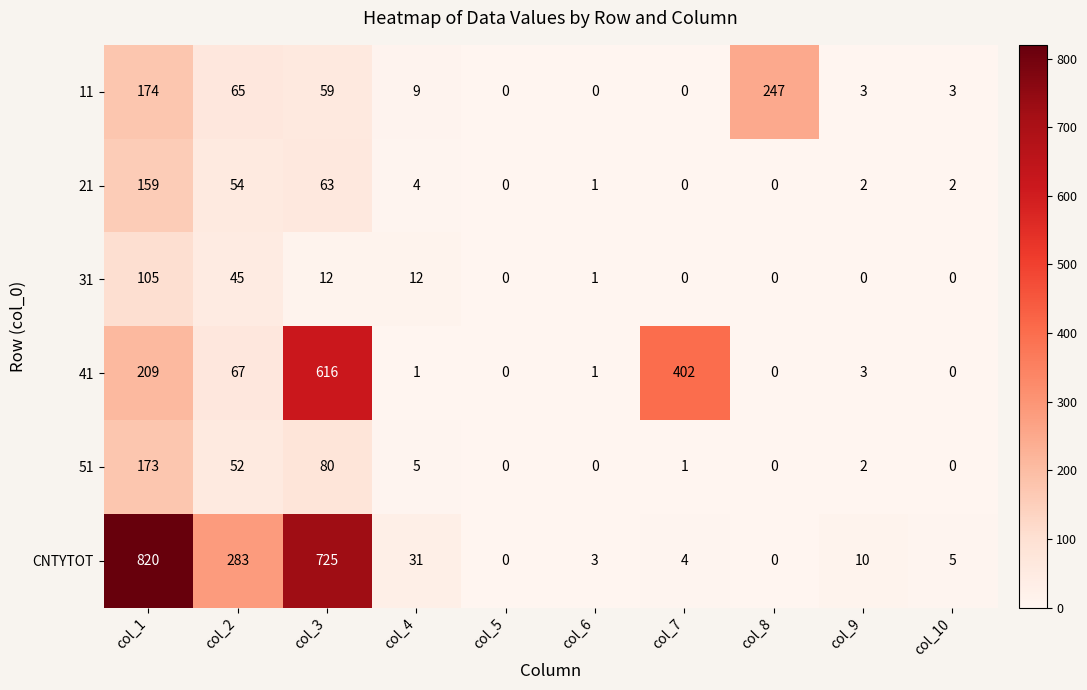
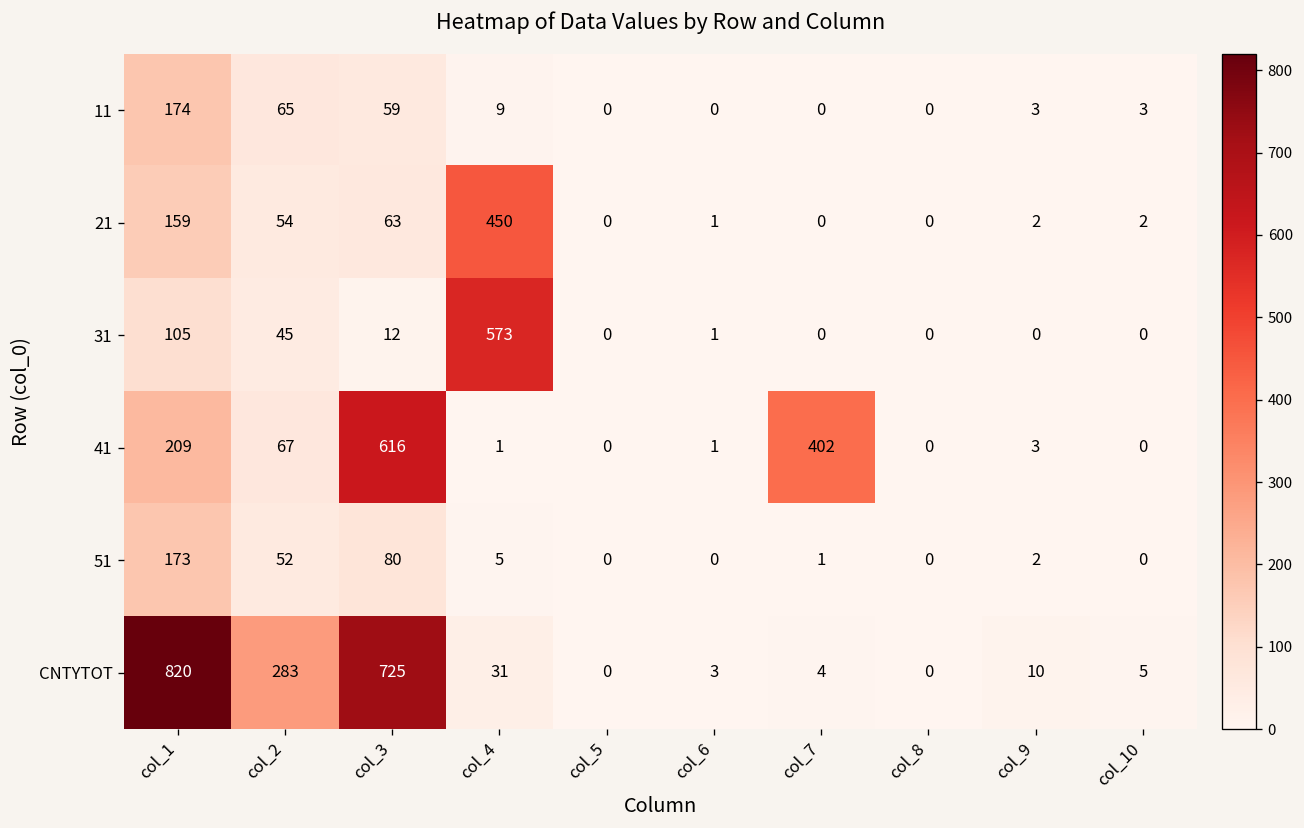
  {
    "11": {
      "col_1": 174,
      "col_2": 65,
      "col_3": 59,
      "col_4": 9,
      "col_5": 0,
      "col_6": 0,
      "col_7": 0,
-     "col_8": 247,
+     "col_8": 0,
      "col_9": 3,
      "col_10": 3
    },
    "21": {
      "col_1": 159,
      "col_2": 54,
      "col_3": 63,
-     "col_4": 4,
+     "col_4": 450,
      "col_5": 0,
      "col_6": 1,
      "col_7": 0,
      "col_8": 0,
      "col_9": 2,
      "col_10": 2
    },
    "31": {
      "col_1": 105,
      "col_2": 45,
      "col_3": 12,
-     "col_4": 12,
+     "col_4": 573,
      "col_5": 0,
      "col_6": 1,
      "col_7": 0,
      "col_8": 0,
      "col_9": 0,
      "col_10": 0
    },
    "41": {
      "col_1": 209,
      "col_2": 67,
      "col_3": 616,
      "col_4": 1,
      "col_5": 0,
      "col_6": 1,
      "col_7": 402,
      "col_8": 0,
      "col_9": 3,
      "col_10": 0
    },
    "51": {
      "col_1": 173,
      "col_2": 52,
      "col_3": 80,
      "col_4": 5,
      "col_5": 0,
      "col_6": 0,
      "col_7": 1,
      "col_8": 0,
      "col_9": 2,
      "col_10": 0
    },
    "CNTYTOT": {
      "col_1": 820,
      "col_2": 283,
      "col_3": 725,
      "col_4": 31,
      "col_5": 0,
      "col_6": 3,
      "col_7": 4,
      "col_8": 0,
      "col_9": 10,
      "col_10": 5
    }
  }
